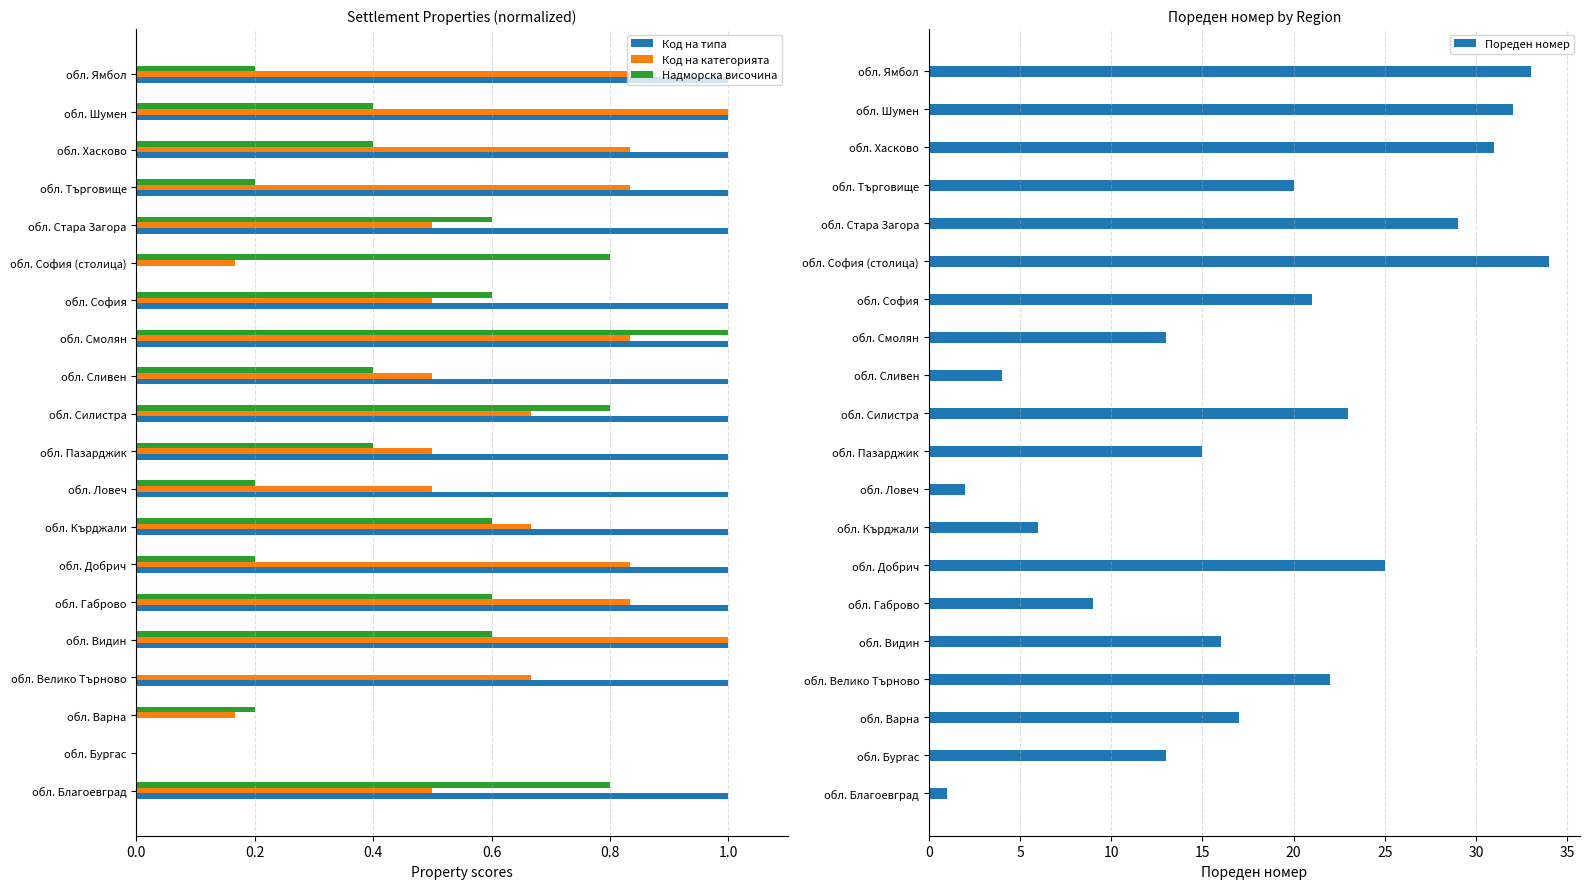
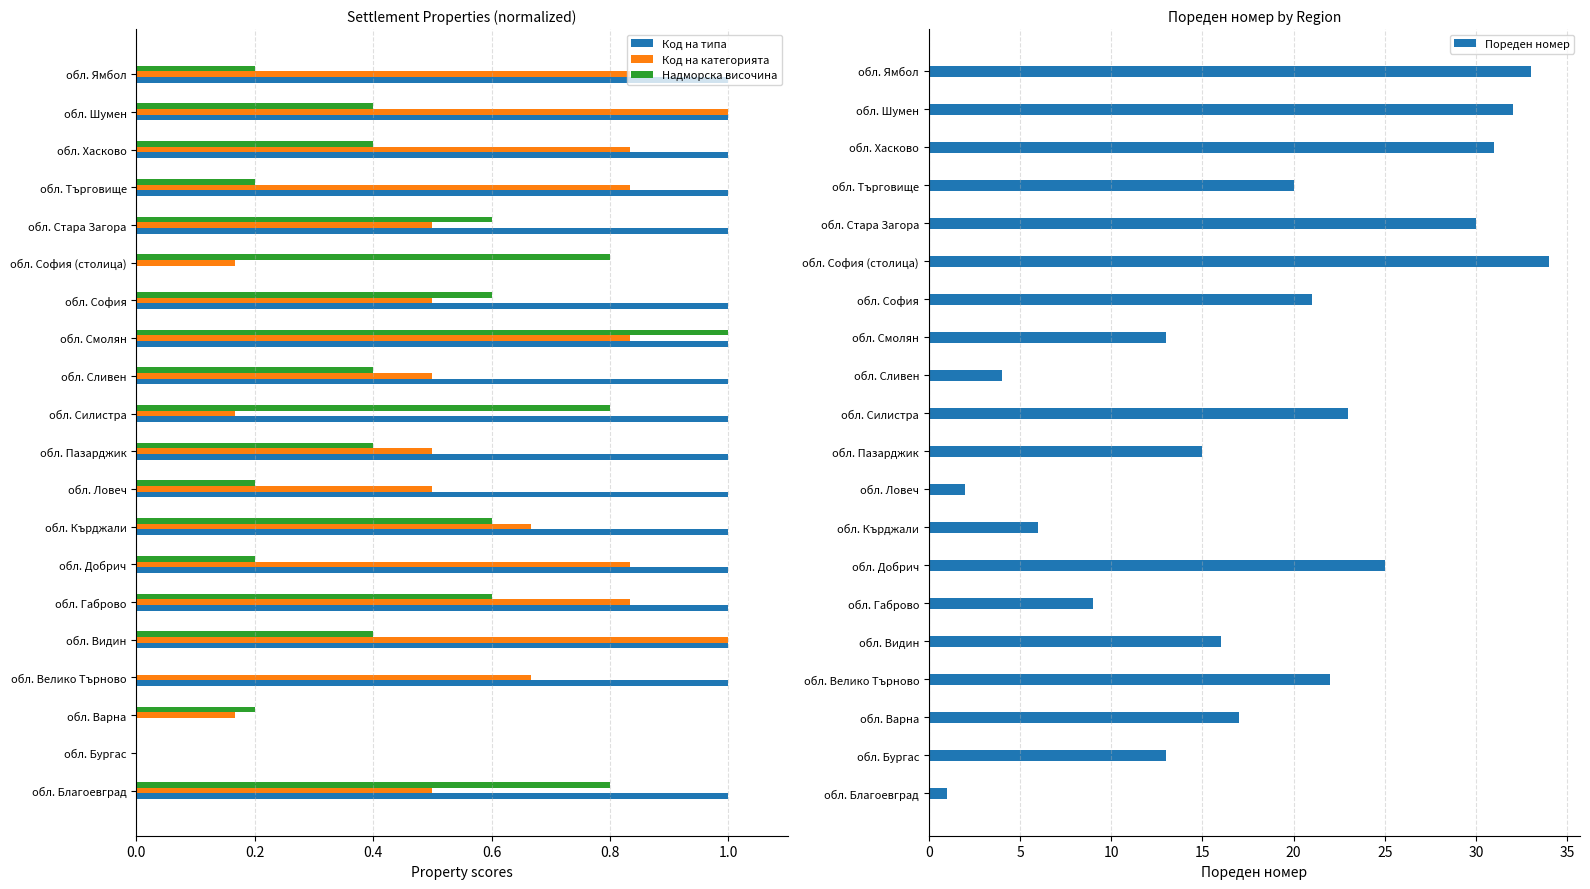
  {
    "Settlement Properties (normalized)": {
      "Код на типа": {
        "обл. Шумен": 1.00,
        "обл. Хасково": 1.00,
        "обл. Търговище": 1.00,
        "обл. Стара Загора": 1.00,
        "обл. София (столица)": 0.00,
        "обл. София": 1.00,
        "обл. Смолян": 1.00,
        "обл. Сливен": 1.00,
        "обл. Силистра": 1.00,
        "обл. Пазарджик": 1.00,
        "обл. Ловеч": 1.00,
        "обл. Кърджали": 1.00,
        "обл. Добрич": 1.00,
        "обл. Габрово": 1.00,
        "обл. Видин": 1.00,
        "обл. Велико Търново": 1.00,
        "обл. Варна": 0.00,
        "обл. Бургас": 0.00,
        "обл. Благоевград": 1.00
      },
      "Код на категорията": {
        "обл. Шумен": 1.00,
        "обл. Хасково": 0.83,
        "обл. Търговище": 0.83,
        "обл. Стара Загора": 0.50,
        "обл. София (столица)": 0.17,
        "обл. София": 0.50,
        "обл. Смолян": 0.83,
        "обл. Сливен": 0.50,
-       "обл. Силистра": 0.67,
+       "обл. Силистра": 0.17,
        "обл. Пазарджик": 0.50,
        "обл. Ловеч": 0.50,
        "обл. Кърджали": 0.67,
        "обл. Добрич": 0.83,
        "обл. Габрово": 0.83,
        "обл. Видин": 1.00,
        "обл. Велико Търново": 0.67,
        "обл. Варна": 0.17,
        "обл. Бургас": 0.00,
        "обл. Благоевград": 0.50
      },
      "Надморска височина": {
        "обл. Ямбол": 0.20,
        "обл. Шумен": 0.40,
        "обл. Хасково": 0.40,
        "обл. Търговище": 0.20,
        "обл. Стара Загора": 0.60,
        "обл. София (столица)": 0.80,
        "обл. София": 0.60,
        "обл. Смолян": 1.00,
        "обл. Сливен": 0.40,
        "обл. Силистра": 0.80,
        "обл. Пазарджик": 0.40,
        "обл. Ловеч": 0.20,
        "обл. Кърджали": 0.60,
        "обл. Добрич": 0.20,
        "обл. Габрово": 0.60,
-       "обл. Видин": 0.60,
+       "обл. Видин": 0.40,
        "обл. Велико Търново": 0.00,
        "обл. Варна": 0.20,
        "обл. Бургас": 0.00,
        "обл. Благоевград": 0.80
      }
    },
    "Пореден номер by Region": {
      "обл. Ямбол": 33,
      "обл. Шумен": 32,
      "обл. Хасково": 31,
      "обл. Търговище": 20,
-     "обл. Стара Загора": 29,
+     "обл. Стара Загора": 30,
      "обл. София (столица)": 34,
      "обл. София": 21,
      "обл. Смолян": 13,
      "обл. Сливен": 4,
      "обл. Силистра": 23,
      "обл. Пазарджик": 15,
      "обл. Ловеч": 2,
      "обл. Кърджали": 6,
      "обл. Добрич": 25,
      "обл. Габрово": 9,
      "обл. Видин": 16,
      "обл. Велико Търново": 22,
      "обл. Варна": 17,
      "обл. Бургас": 13,
      "обл. Благоевград": 1
    }
  }
